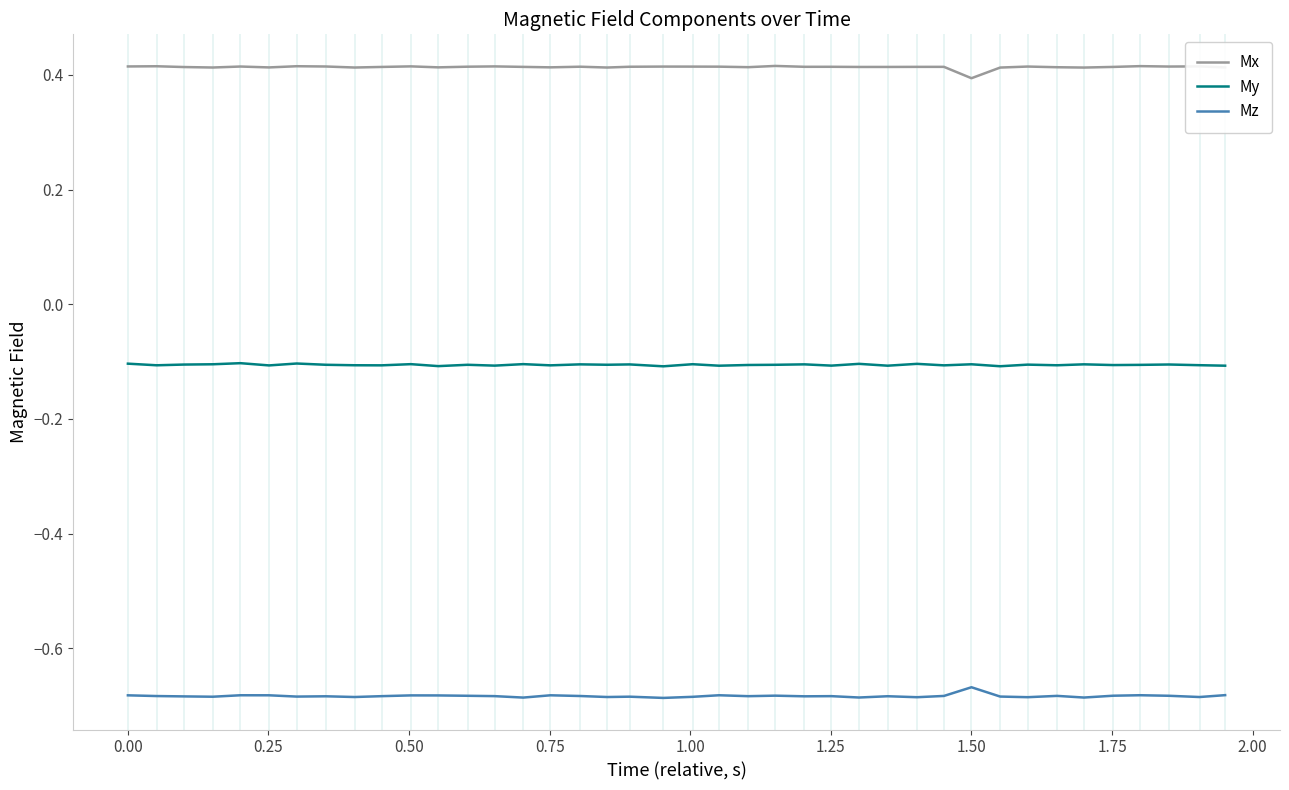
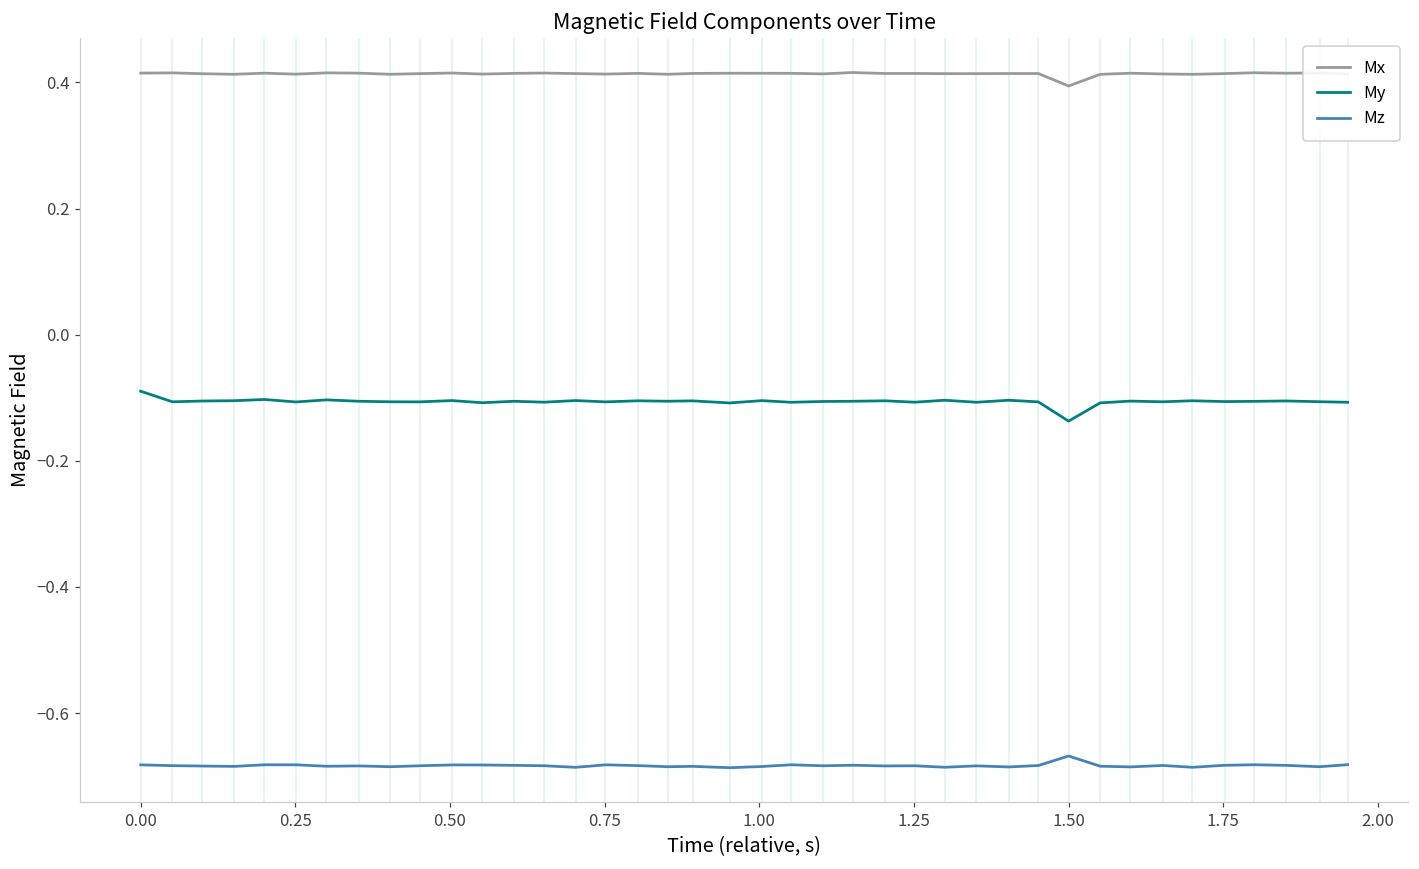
  {
    "Mx": {
      "0.00": 0.41,
      "1.50": 0.39
    },
    "My": {
-     "0.00": -0.10,
-     "1.50": -0.10
+     "0.00": -0.09,
+     "1.50": -0.14
    },
    "Mz": {
      "0.00": -0.68,
      "1.50": -0.67
    }
  }
